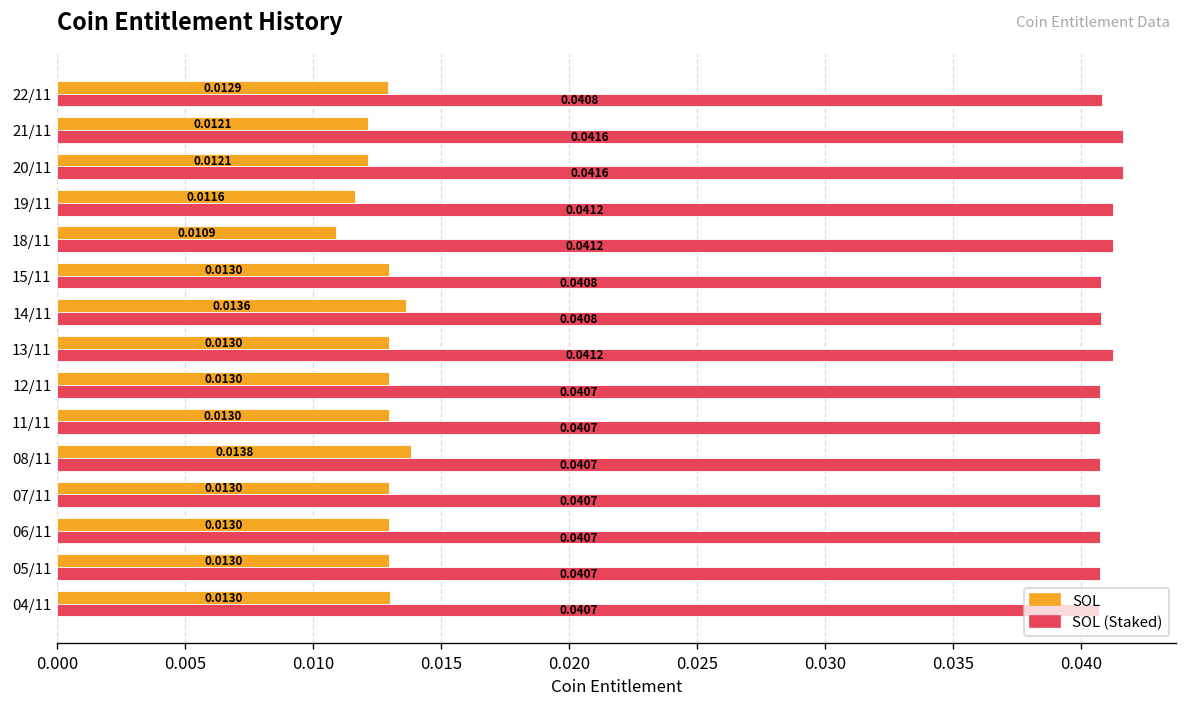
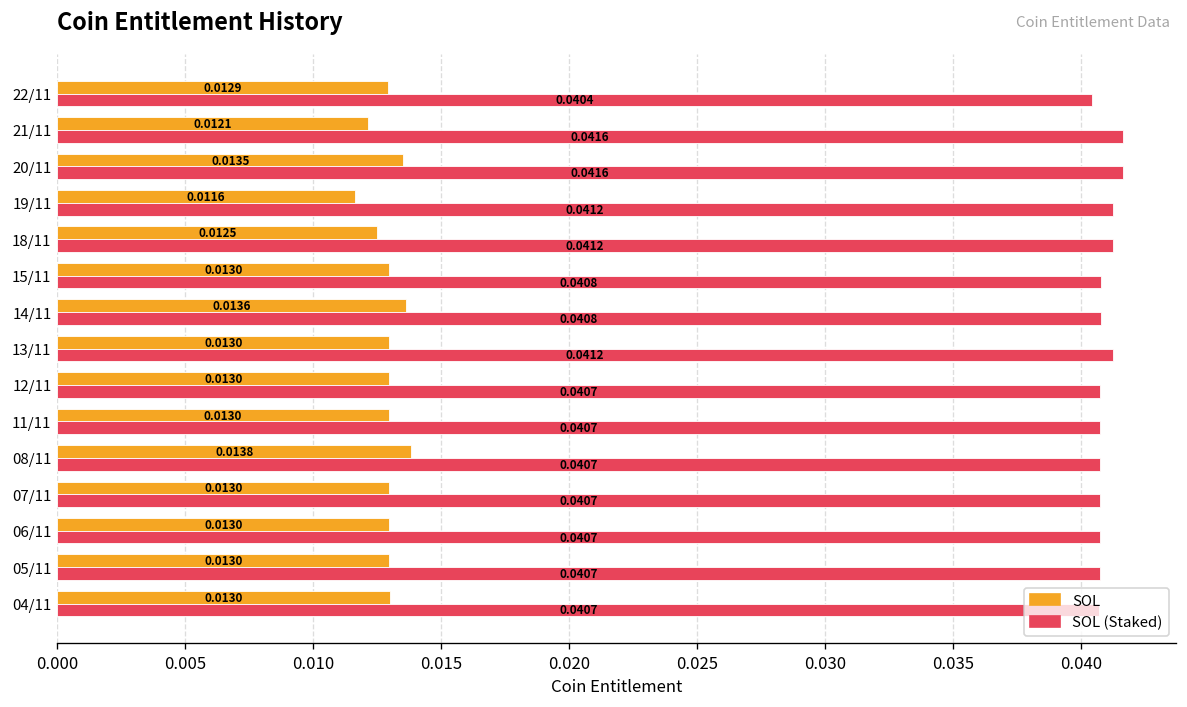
  {
    "SOL": {
      "22/11": 0.0129,
      "21/11": 0.0121,
-     "20/11": 0.0121,
+     "20/11": 0.0135,
      "19/11": 0.0116,
-     "18/11": 0.0109,
+     "18/11": 0.0125,
      "15/11": 0.0130,
      "14/11": 0.0136,
      "13/11": 0.0130,
      "12/11": 0.0130,
      "11/11": 0.0130,
      "08/11": 0.0138,
      "07/11": 0.0130,
      "06/11": 0.0130,
      "05/11": 0.0130,
      "04/11": 0.0130
    },
    "SOL (Staked)": {
-     "22/11": 0.0408,
+     "22/11": 0.0404,
      "21/11": 0.0416,
      "20/11": 0.0416,
      "19/11": 0.0412,
      "18/11": 0.0412,
      "15/11": 0.0408,
      "14/11": 0.0408,
      "13/11": 0.0412,
      "12/11": 0.0407,
      "11/11": 0.0407,
      "08/11": 0.0407,
      "07/11": 0.0407,
      "06/11": 0.0407,
      "05/11": 0.0407
    }
  }
